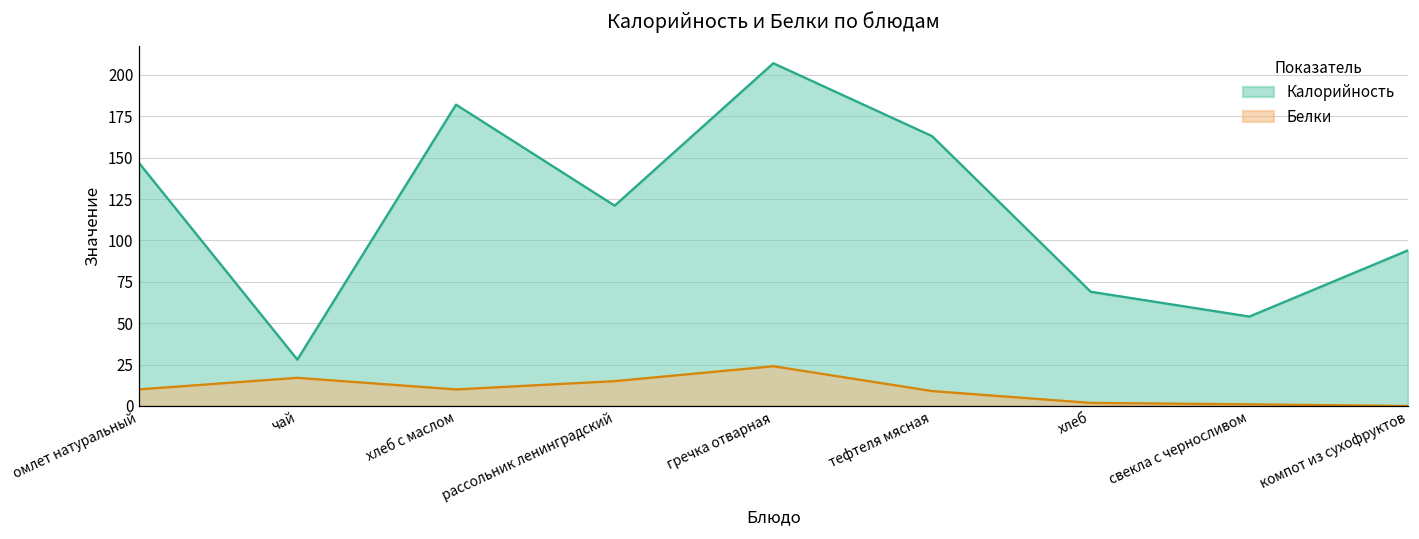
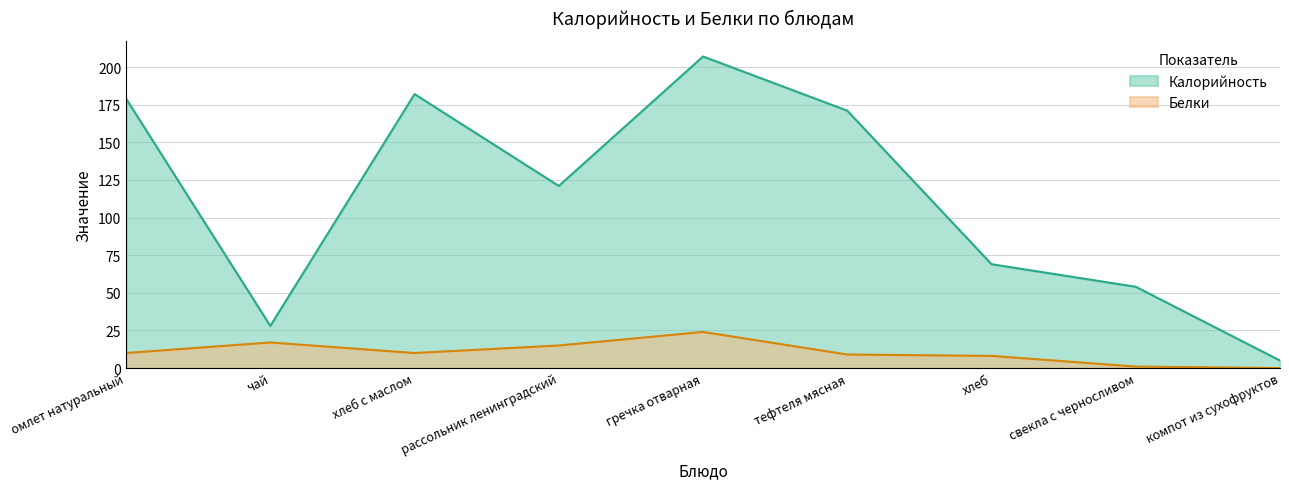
  {
    "Калорийность": {
-     "омлет натуральный": 147,
+     "омлет натуральный": 179,
      "чай": 28,
      "хлеб с маслом": 182,
      "рассольник ленинградский": 121,
      "гречка отварная": 207,
-     "тефтеля мясная": 163,
+     "тефтеля мясная": 171,
      "хлеб": 69,
      "свекла с черносливом": 54,
-     "компот из сухофруктов": 94
+     "компот из сухофруктов": 5
    },
    "Белки": {
      "омлет натуральный": 10,
      "чай": 17,
      "хлеб с маслом": 10,
      "рассольник ленинградский": 15,
      "гречка отварная": 24,
      "тефтеля мясная": 9,
-     "хлеб": 2,
+     "хлеб": 8,
      "свекла с черносливом": 1,
      "компот из сухофруктов": 0
    }
  }
